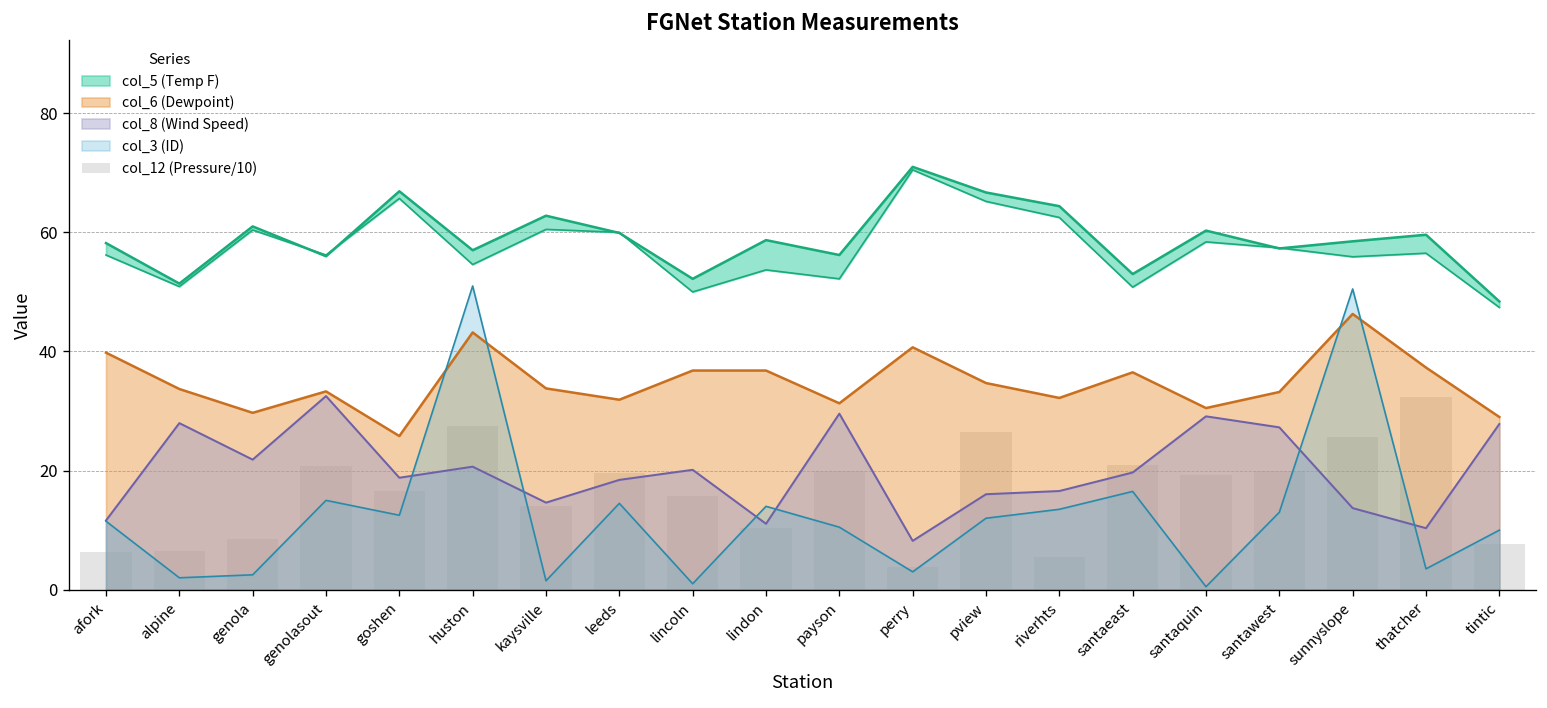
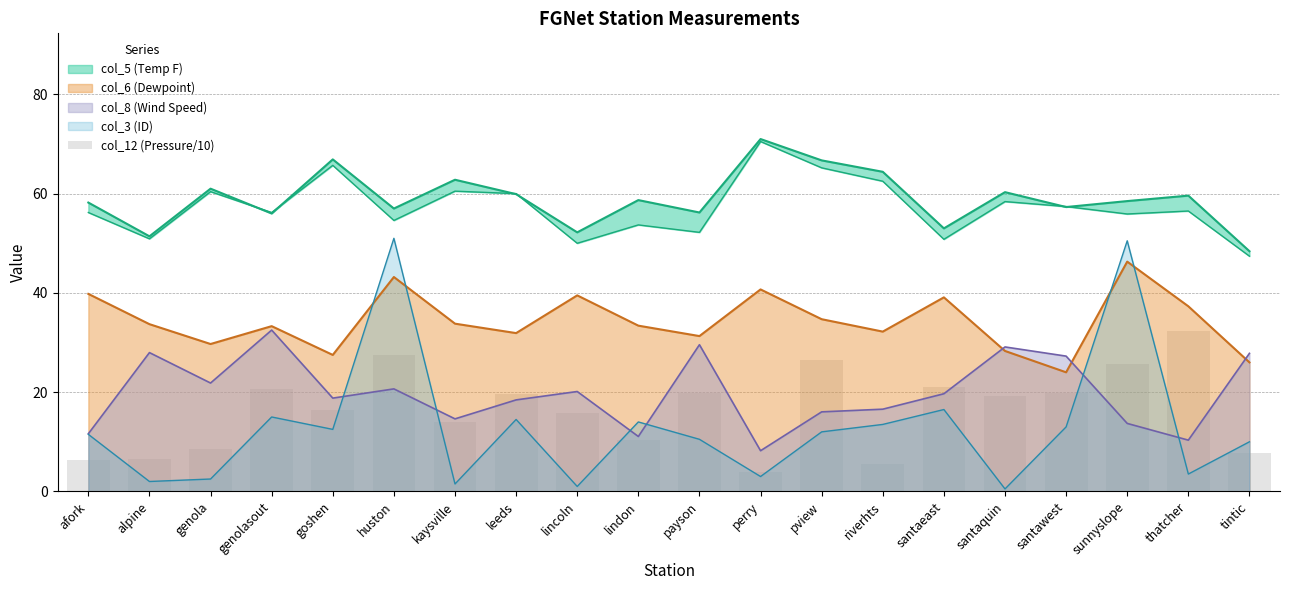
  {
    "col_6 (Dewpoint)": {
      "afork": 40,
      "alpine": 34,
      "genola": 30,
      "genolasout": 33,
-     "goshen": 26,
+     "goshen": 28,
      "huston": 43,
      "kaysville": 34,
      "leeds": 32,
-     "lincoln": 37,
-     "lindon": 37,
+     "lincoln": 40,
+     "lindon": 33,
      "payson": 31,
      "perry": 41,
      "pview": 35,
      "riverhts": 32,
-     "santaeast": 37,
-     "santaquin": 31,
-     "santawest": 33,
+     "santaeast": 39,
+     "santaquin": 28,
+     "santawest": 24,
      "sunnyslope": 46,
      "thatcher": 37,
-     "tintic": 29
+     "tintic": 26
    }
  }
